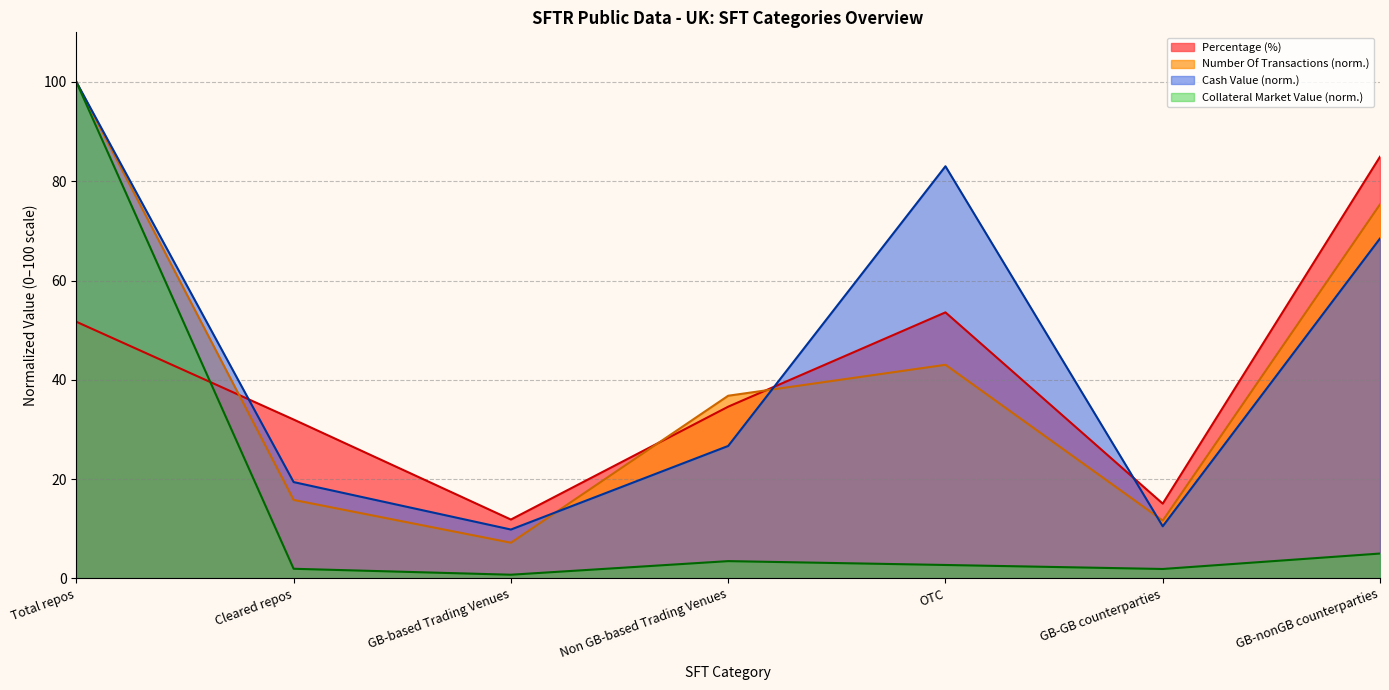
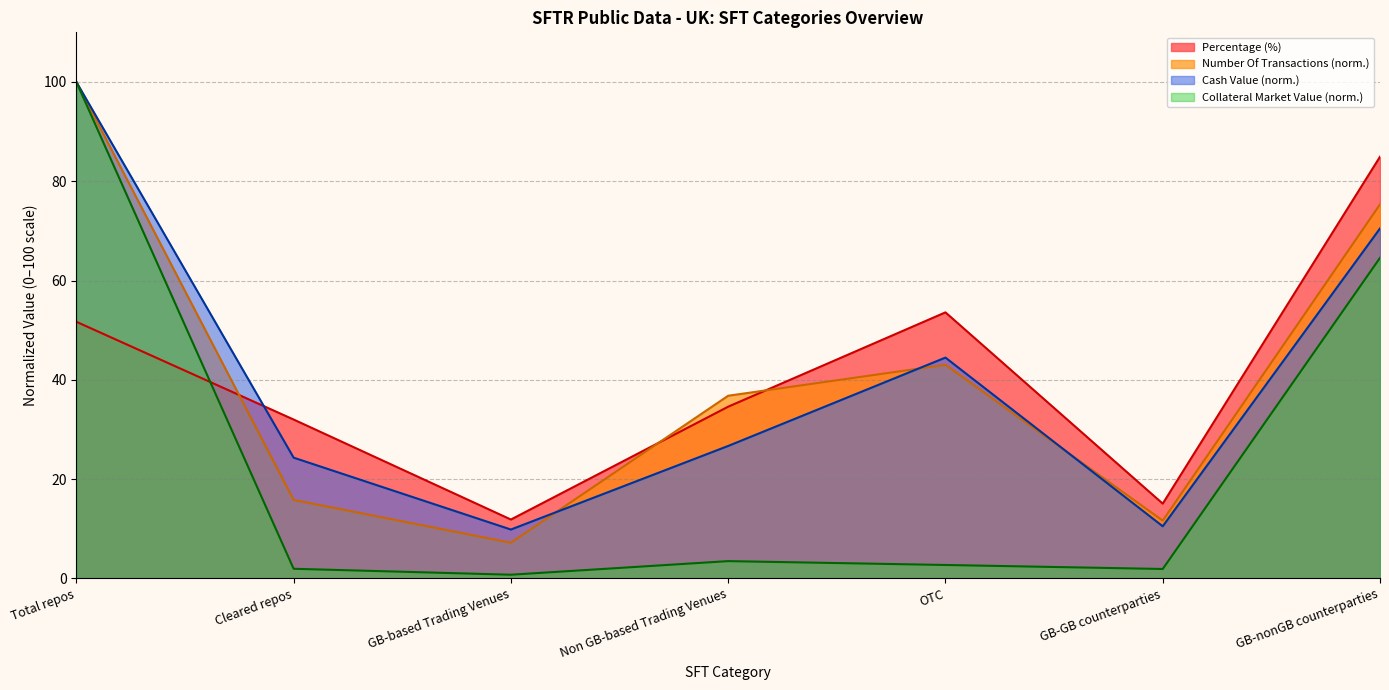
  {
    "Percentage (%)": {
      "Total repos": 52,
      "Cleared repos": 32,
      "GB-based Trading Venues": 12,
      "Non GB-based Trading Venues": 35,
      "OTC": 54,
      "GB-GB counterparties": 15,
      "GB-nonGB counterparties": 85
    },
    "Number Of Transactions (norm.)": {
      "Cleared repos": 16,
      "GB-based Trading Venues": 7,
      "Non GB-based Trading Venues": 37,
      "OTC": 43,
      "GB-GB counterparties": 12,
      "GB-nonGB counterparties": 75
    },
    "Cash Value (norm.)": {
-     "Cleared repos": 19,
+     "Cleared repos": 24,
      "GB-based Trading Venues": 10,
      "Non GB-based Trading Venues": 27,
-     "OTC": 83,
+     "OTC": 44,
      "GB-GB counterparties": 10,
-     "GB-nonGB counterparties": 68
+     "GB-nonGB counterparties": 70
    },
    "Collateral Market Value (norm.)": {
      "Cleared repos": 2,
      "GB-based Trading Venues": 1,
      "Non GB-based Trading Venues": 3,
      "OTC": 3,
      "GB-GB counterparties": 2,
-     "GB-nonGB counterparties": 5
+     "GB-nonGB counterparties": 65
    }
  }
